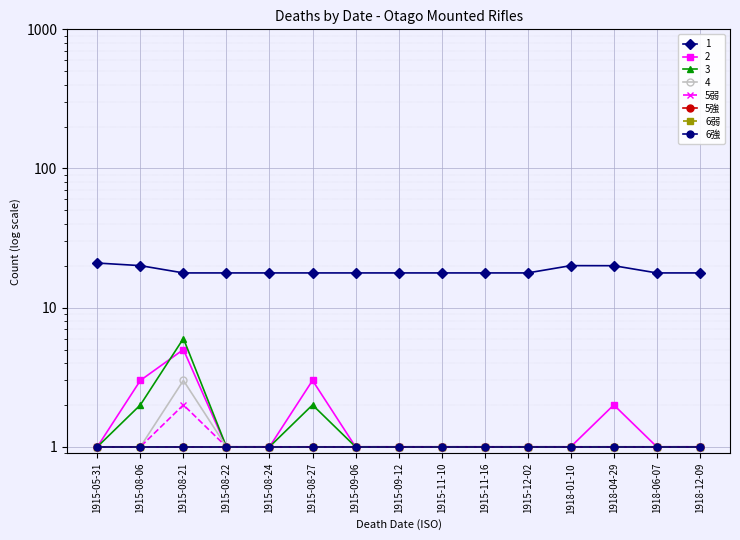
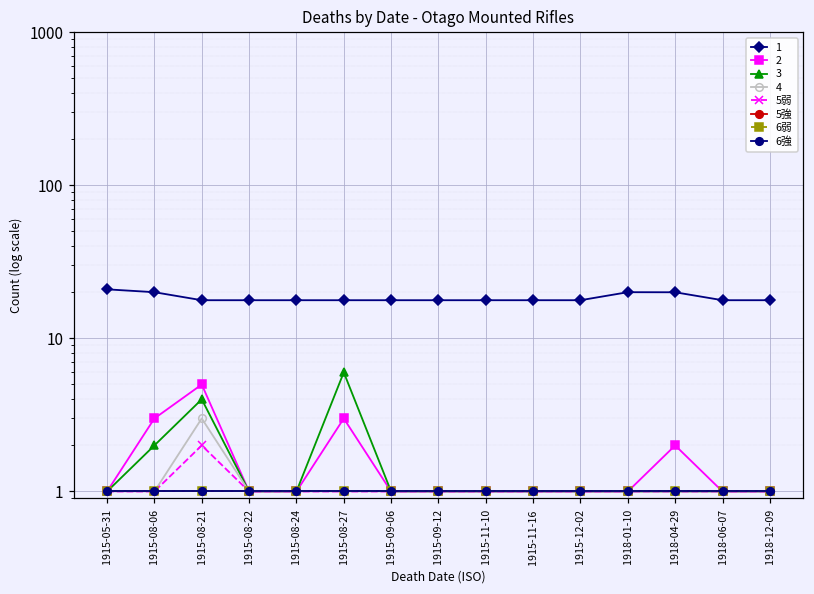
  {
    "3": {
      "1915-08-06": 2,
-     "1915-08-21": 6,
-     "1915-08-27": 2
+     "1915-08-21": 4,
+     "1915-08-27": 6
    },
    "4": {
      "1915-08-21": 3
    }
  }
